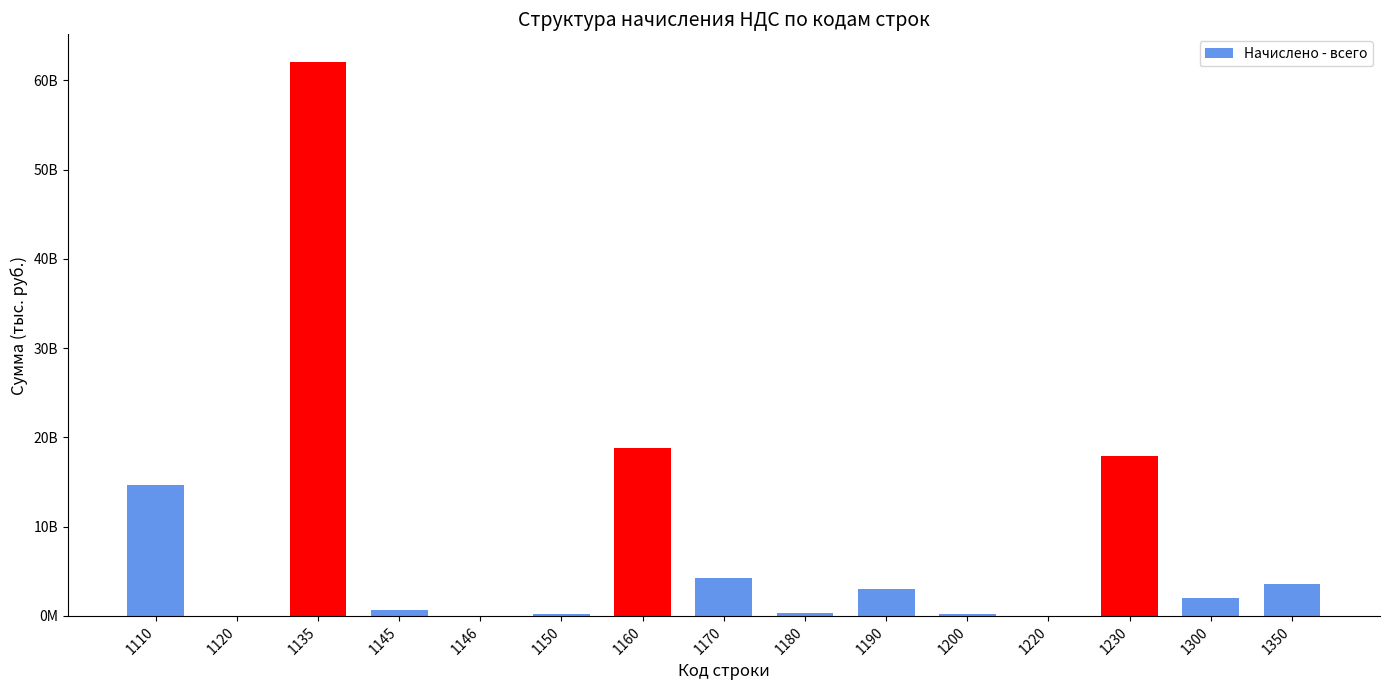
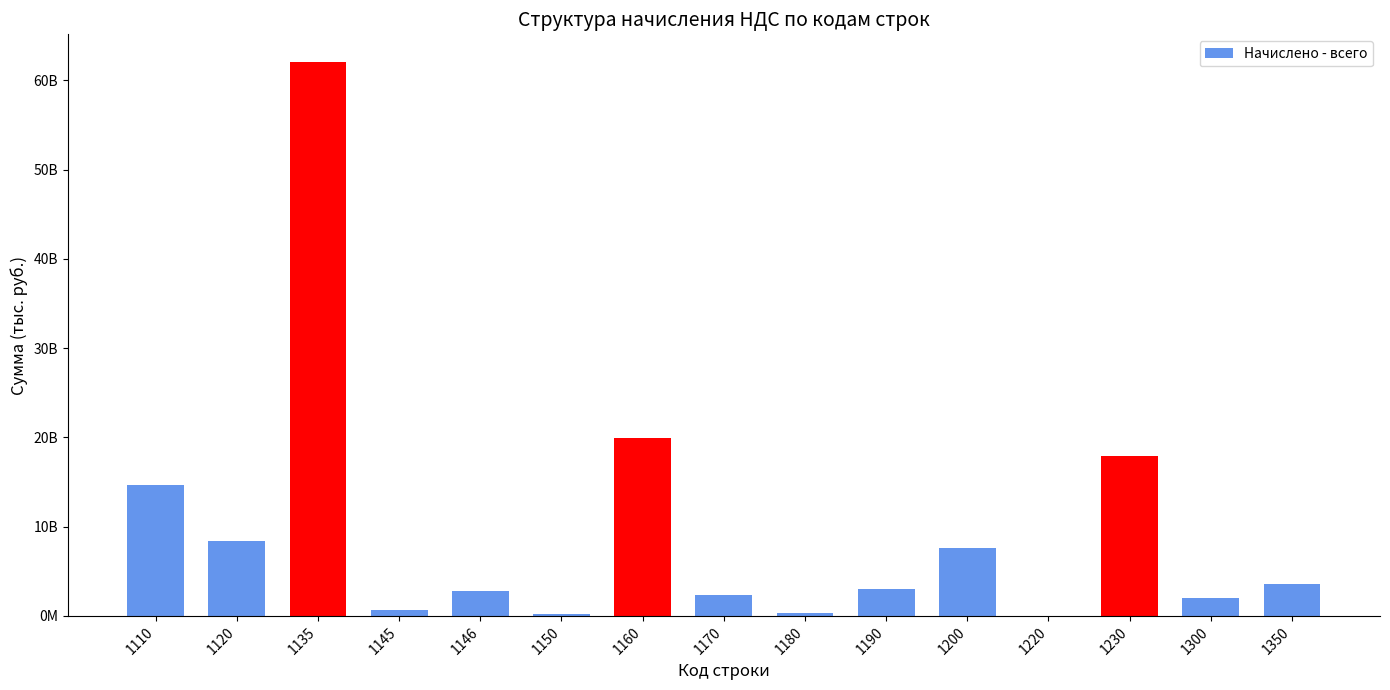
  {
    "1110": 15000000000,
-   "1120": 0,
+   "1120": 8000000000,
    "1135": 62000000000,
    "1145": 1000000000,
-   "1146": 0,
-   "1160": 19000000000,
-   "1170": 4000000000,
+   "1146": 3000000000,
+   "1160": 20000000000,
+   "1170": 2000000000,
    "1180": 0,
    "1190": 3000000000,
-   "1200": 0,
+   "1200": 8000000000,
    "1230": 18000000000,
    "1300": 2000000000,
    "1350": 4000000000
  }
